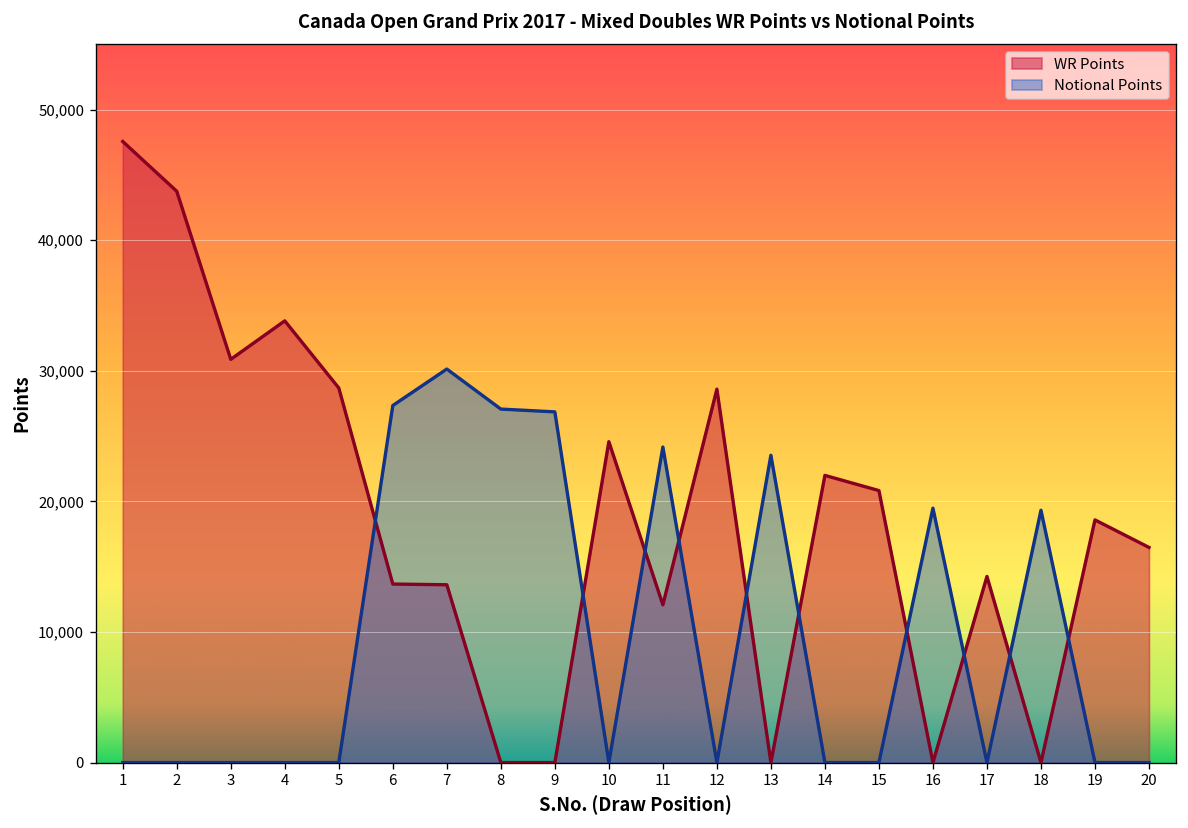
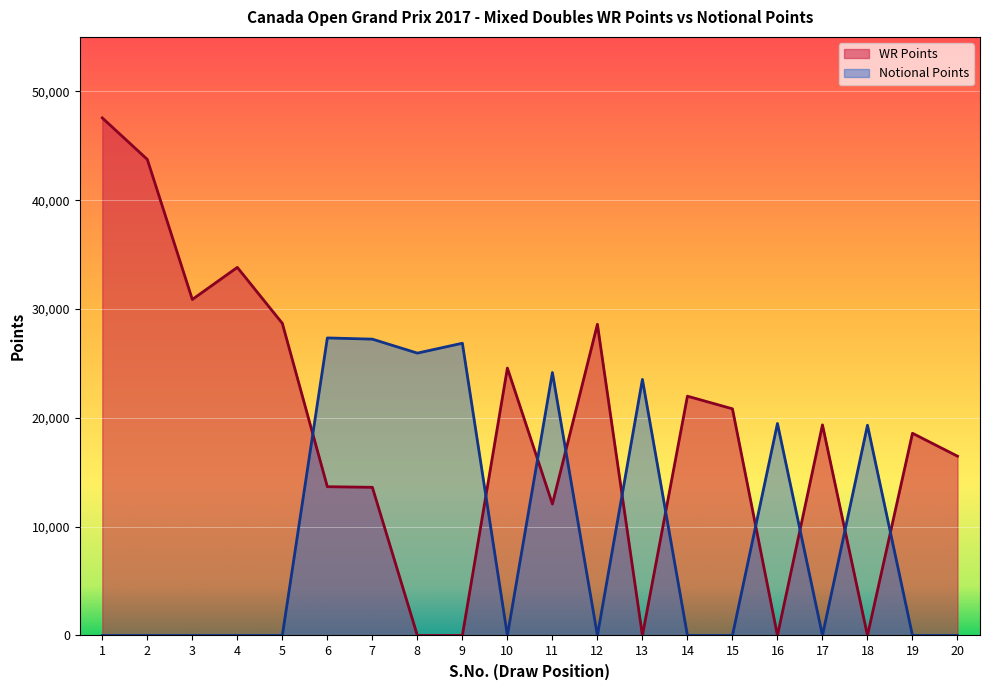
  {
    "WR Points": {
      "1": "47,600",
      "2": "43,700",
      "3": "30,900",
      "4": "33,800",
      "5": "28,700",
      "6": "13,700",
      "7": "13,600",
      "8": "0",
      "9": "0",
      "10": "24,600",
      "11": "12,100",
      "12": "28,600",
      "13": "0",
      "14": "22,000",
      "15": "20,800",
      "16": "0",
-     "17": "14,300",
+     "17": "19,400",
      "18": "0",
      "19": "18,600",
      "20": "16,500"
    },
    "Notional Points": {
      "1": "0",
      "2": "0",
      "3": "0",
      "4": "0",
      "5": "0",
      "6": "27,300",
-     "7": "30,100",
-     "8": "27,100",
+     "7": "27,200",
+     "8": "25,900",
      "9": "26,900",
      "10": "0",
      "11": "24,200",
      "12": "0",
      "13": "23,500",
      "14": "0",
      "15": "0",
      "16": "19,500",
      "17": "0",
      "18": "19,300",
      "19": "0",
      "20": "0"
    }
  }
